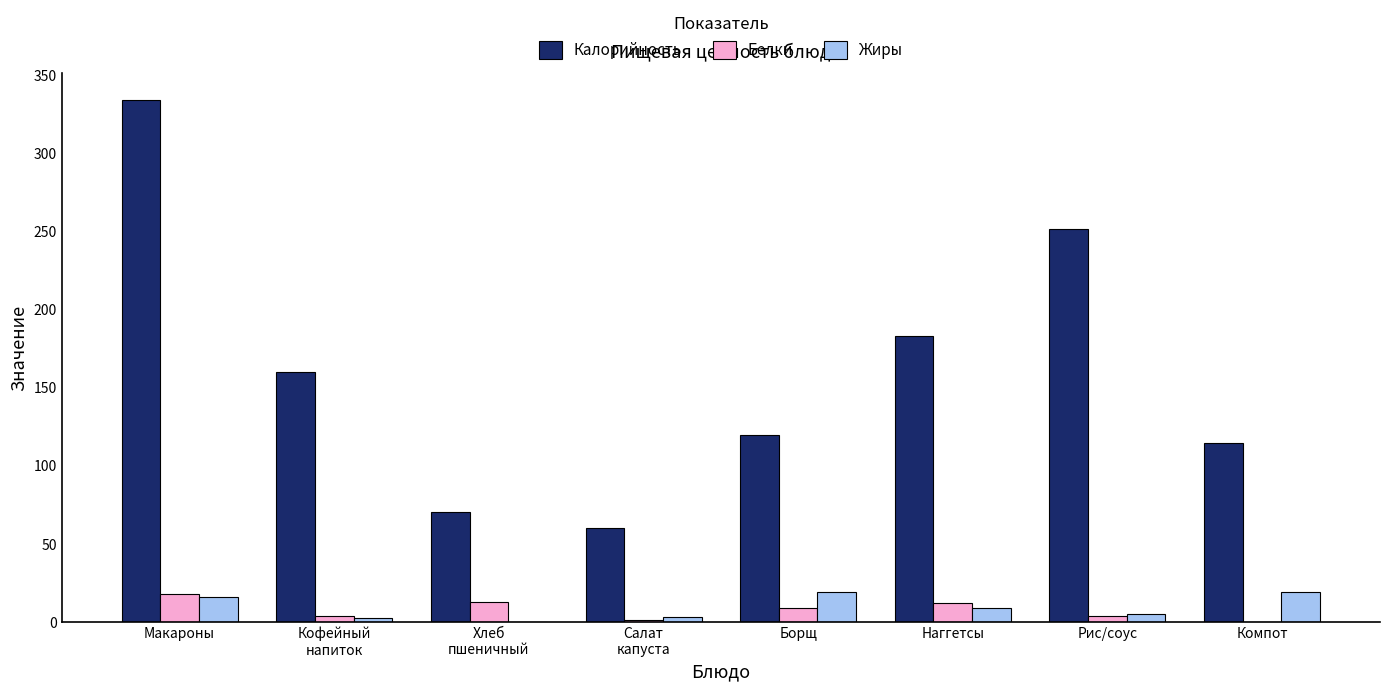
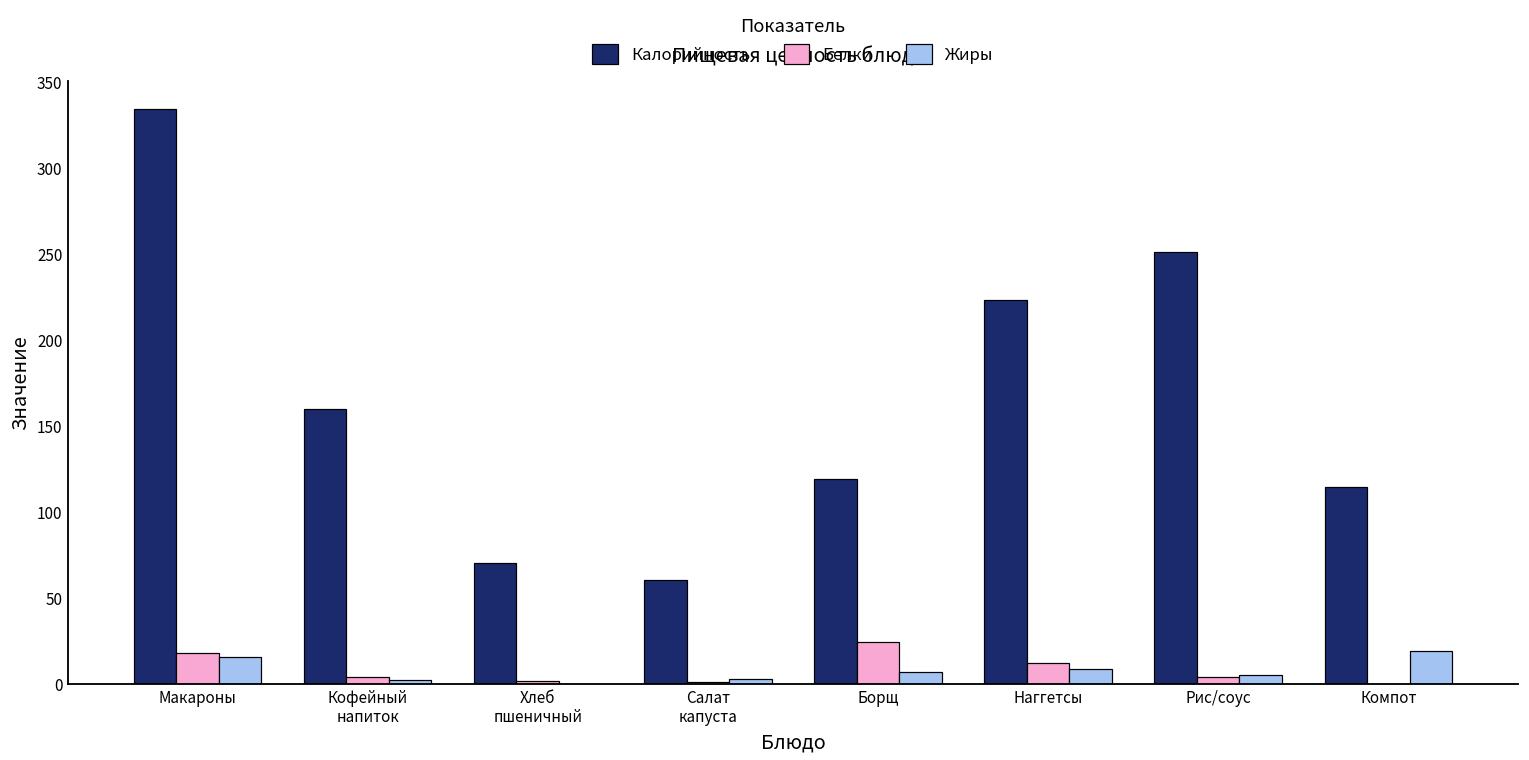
  {
    "Калорийность": {
      "Макароны": 334,
      "Кофейный напиток": 160,
      "Хлеб пшеничный": 70,
      "Салат капуста": 60,
      "Борщ": 120,
-     "Наггетсы": 183,
+     "Наггетсы": 223,
      "Рис/соус": 251,
      "Компот": 115
    },
    "Белки": {
      "Макароны": 18,
      "Кофейный напиток": 4,
-     "Хлеб пшеничный": 13,
-     "Борщ": 9,
+     "Хлеб пшеничный": 2,
+     "Борщ": 25,
      "Наггетсы": 12,
      "Рис/соус": 4,
      "Компот": 0
    },
    "Жиры": {
      "Макароны": 16,
      "Кофейный напиток": 3,
      "Хлеб пшеничный": 0,
      "Салат капуста": 3,
-     "Борщ": 19,
+     "Борщ": 7,
      "Наггетсы": 9,
      "Рис/соус": 5,
      "Компот": 19
    }
  }
